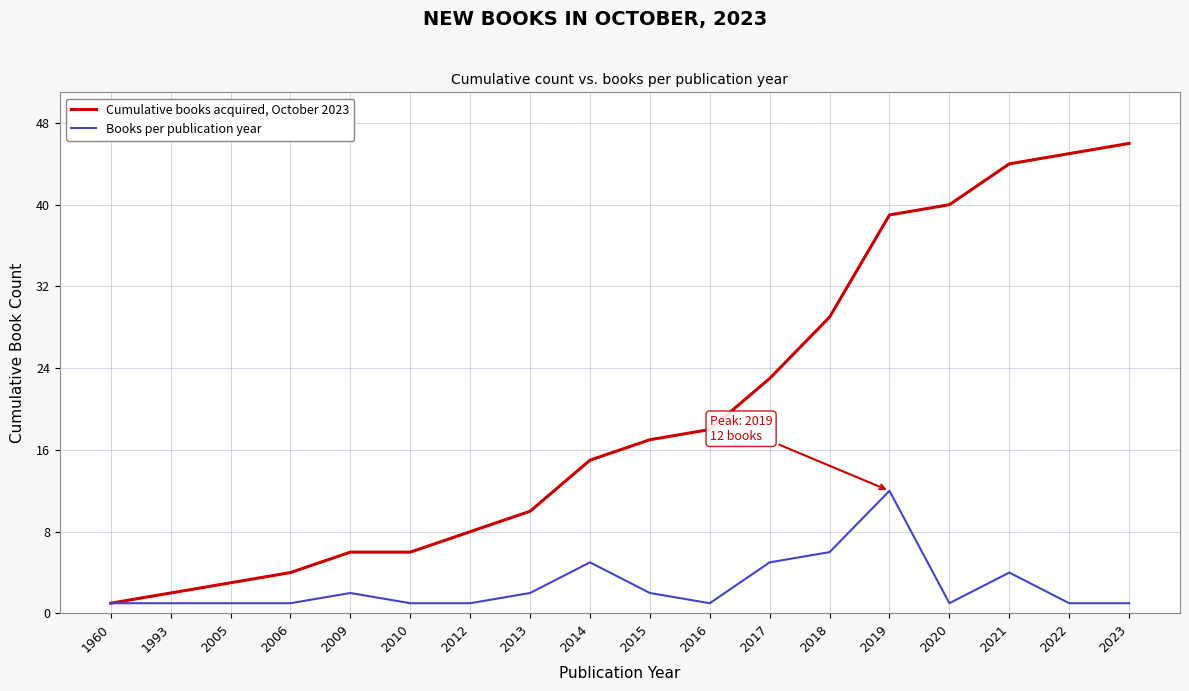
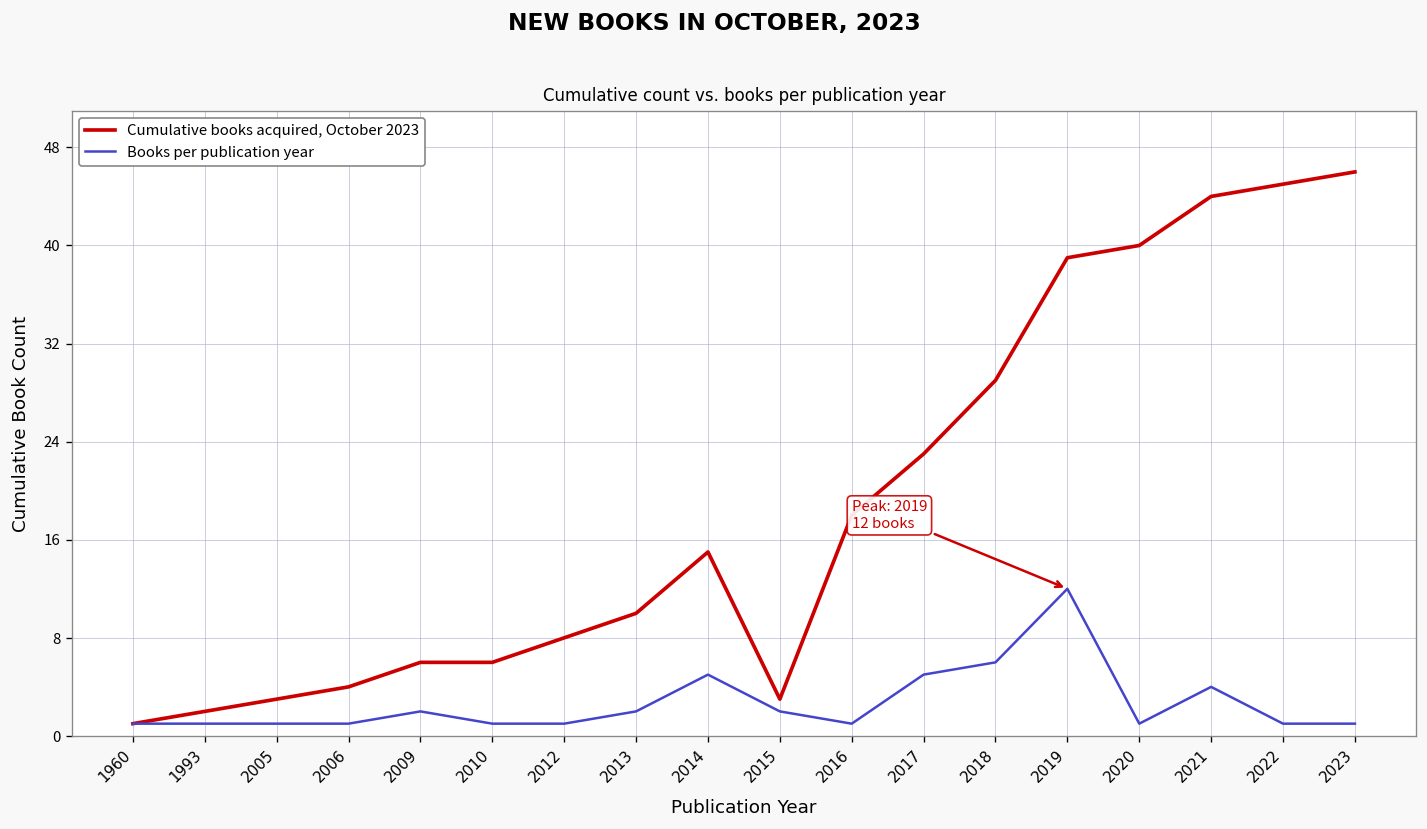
  {
    "Cumulative books acquired, October 2023": {
      "1993": 2,
      "2005": 3,
      "2006": 4,
      "2009": 6,
      "2010": 6,
      "2012": 8,
      "2013": 10,
      "2014": 15,
-     "2015": 17,
+     "2015": 3,
      "2017": 23,
      "2018": 29,
      "2019": 39,
      "2020": 40,
      "2021": 44,
      "2022": 45,
      "2023": 46
    },
    "Books per publication year": {
      "1993": 1,
      "2005": 1,
      "2006": 1,
      "2009": 2,
      "2010": 1,
      "2012": 1,
      "2013": 2,
      "2014": 5,
      "2015": 2,
      "2016": 1,
      "2017": 5,
      "2018": 6,
      "2019": 12,
      "2020": 1,
      "2021": 4,
      "2022": 1,
      "2023": 1
    }
  }
